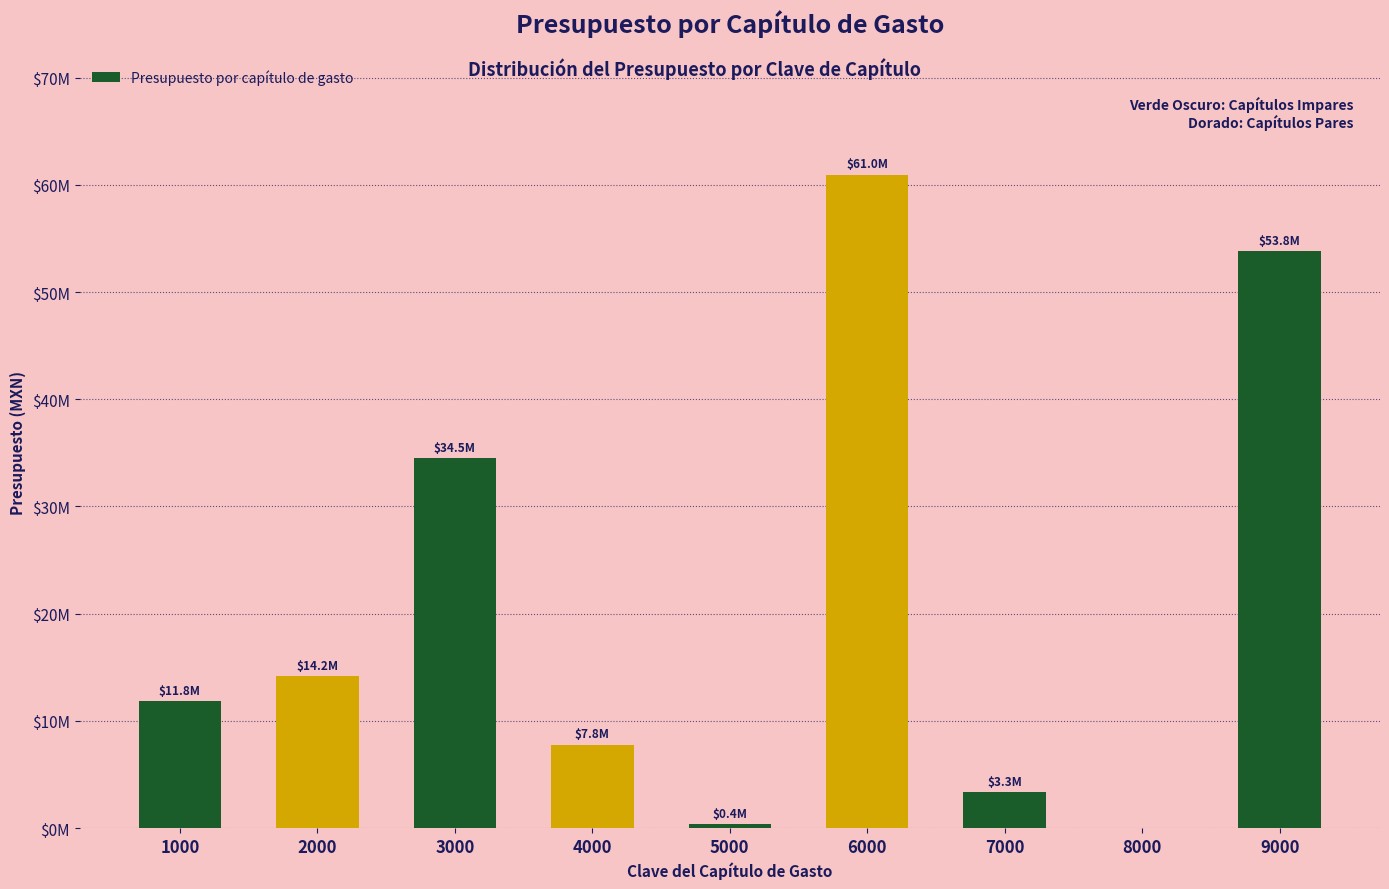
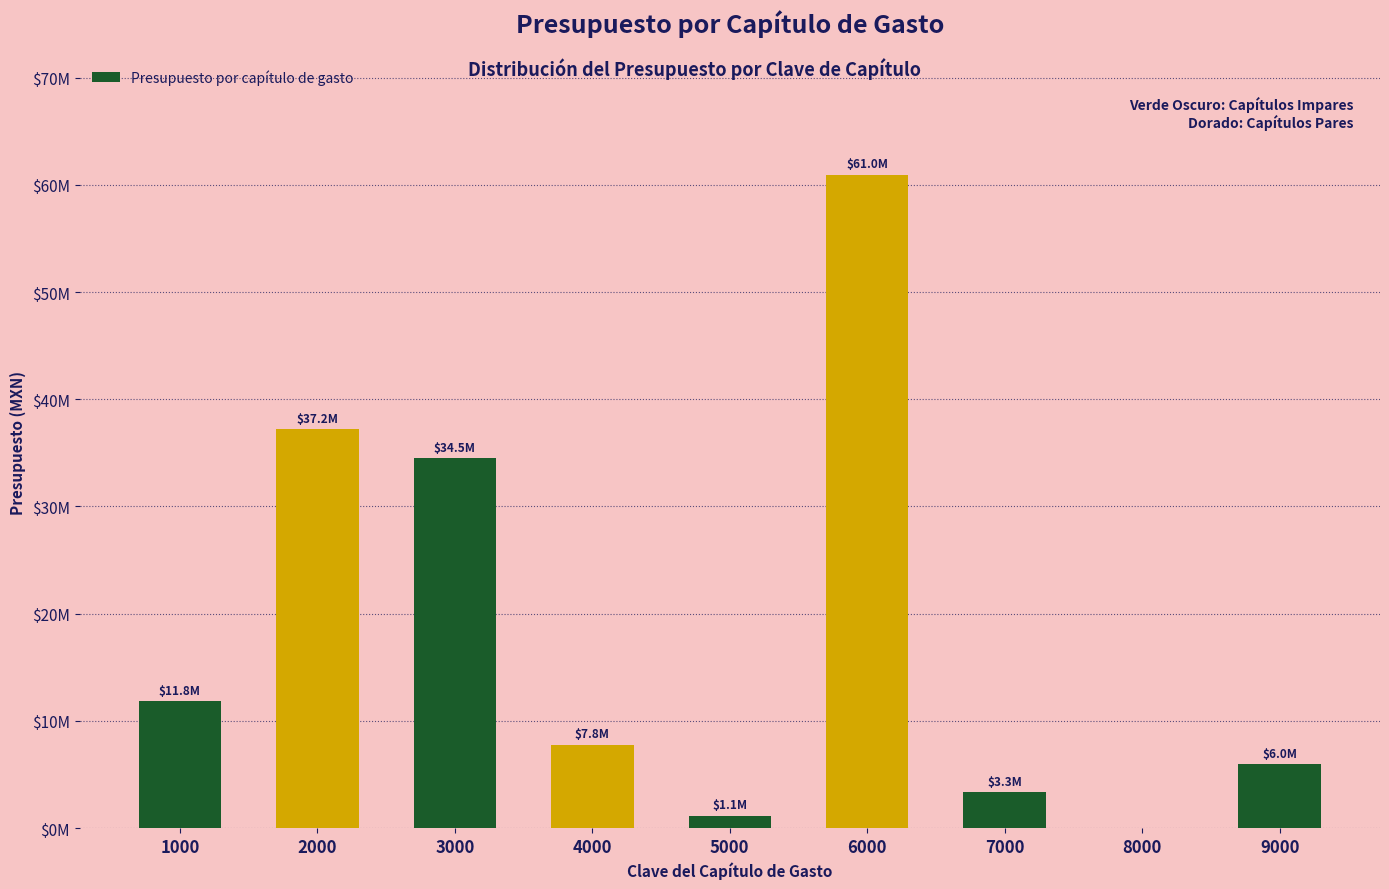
  {
    "1000": "$11.8M",
-   "2000": "$14.2M",
+   "2000": "$37.2M",
    "3000": "$34.5M",
    "4000": "$7.8M",
-   "5000": "$0.4M",
+   "5000": "$1.1M",
    "6000": "$61.0M",
    "7000": "$3.3M",
-   "9000": "$53.8M"
+   "9000": "$6.0M"
  }
